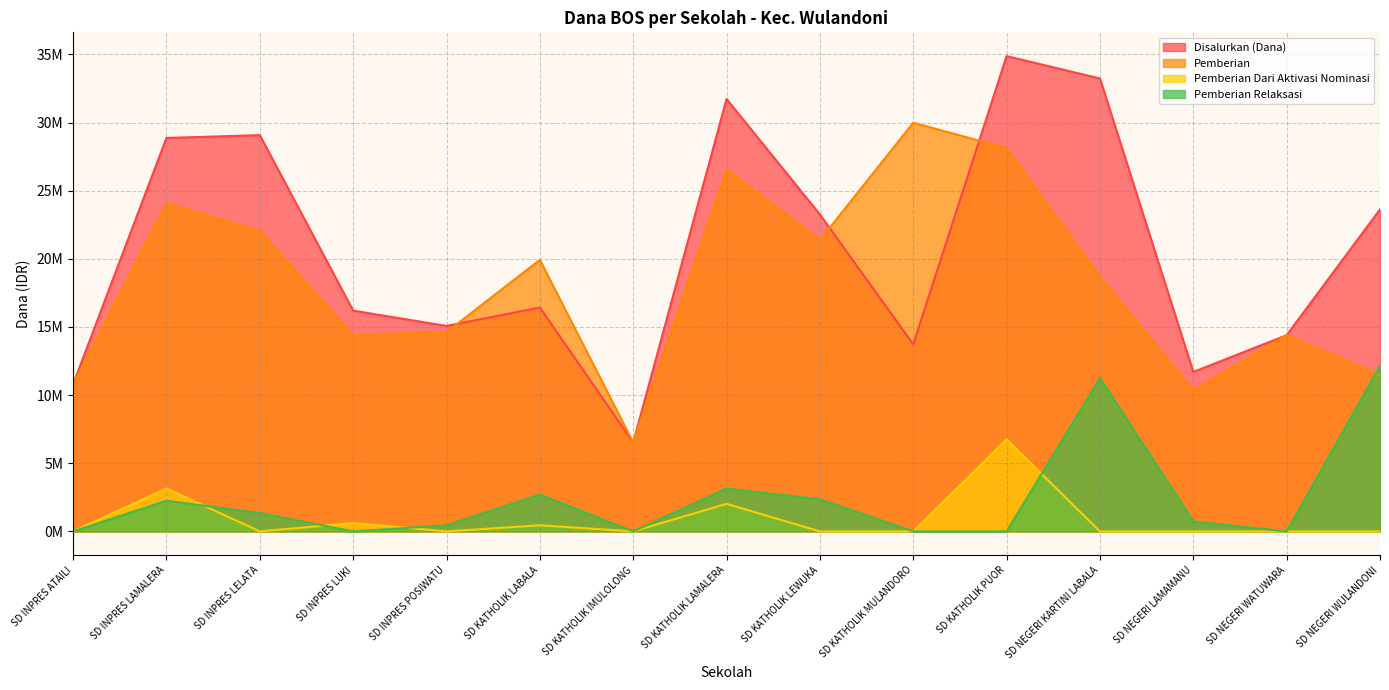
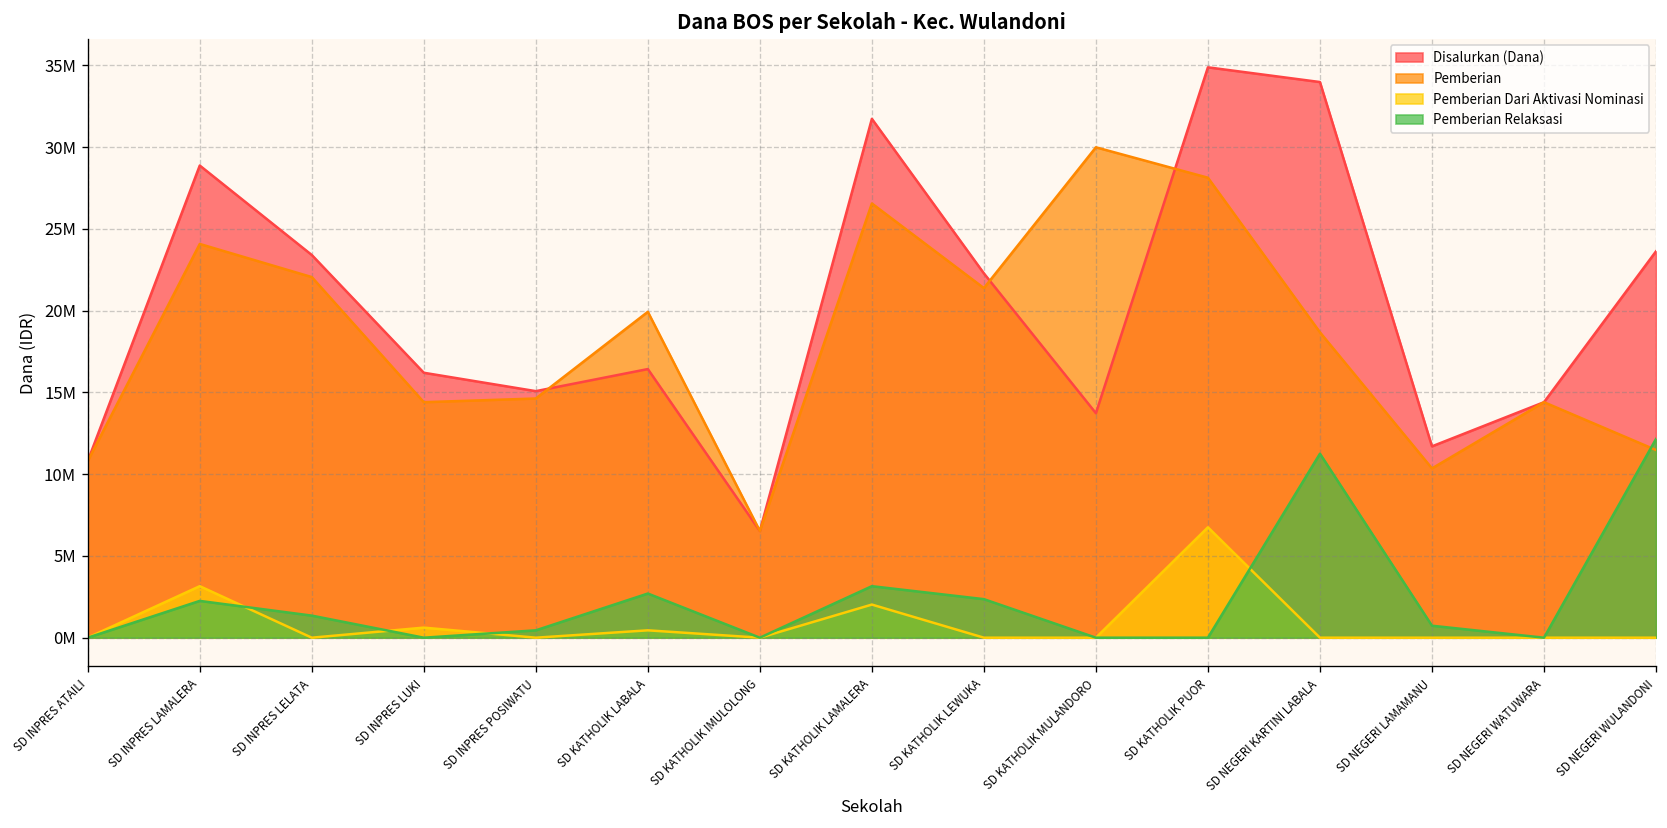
  {
    "Disalurkan (Dana)": {
      "SD INPRES LAMALERA": 28900000,
-     "SD INPRES LELATA": 29100000,
+     "SD INPRES LELATA": 23400000,
      "SD INPRES LUKI": 16200000,
      "SD INPRES POSIWATU": 15100000,
      "SD KATHOLIK LABALA": 16400000,
      "SD KATHOLIK LAMALERA": 31700000,
-     "SD KATHOLIK LEWUKA": 23300000,
+     "SD KATHOLIK LEWUKA": 22300000,
      "SD KATHOLIK MULANDORO": 13700000,
      "SD KATHOLIK PUOR": 34900000,
-     "SD NEGERI KARTINI LABALA": 33200000,
+     "SD NEGERI KARTINI LABALA": 34000000,
      "SD NEGERI LAMAMANU": 11700000,
      "SD NEGERI WULANDONI": 23600000
    },
    "Pemberian": {
      "SD INPRES LAMALERA": 24100000,
      "SD INPRES LELATA": 22100000,
      "SD INPRES LUKI": 14400000,
      "SD INPRES POSIWATU": 14600000,
      "SD KATHOLIK LABALA": 19900000,
      "SD KATHOLIK LAMALERA": 26600000,
      "SD KATHOLIK LEWUKA": 21400000,
      "SD KATHOLIK MULANDORO": 30000000,
      "SD KATHOLIK PUOR": 28100000,
      "SD NEGERI KARTINI LABALA": 18700000,
      "SD NEGERI LAMAMANU": 10400000,
      "SD NEGERI WULANDONI": 11500000
    },
    "Pemberian Dari Aktivasi Nominasi": {
      "SD INPRES LAMALERA": 3200000,
      "SD INPRES LELATA": 0,
      "SD INPRES LUKI": 600000,
      "SD INPRES POSIWATU": 0,
      "SD KATHOLIK LABALA": 500000,
      "SD KATHOLIK LAMALERA": 2000000,
      "SD KATHOLIK LEWUKA": 0,
      "SD KATHOLIK PUOR": 6800000,
      "SD NEGERI KARTINI LABALA": 0,
      "SD NEGERI LAMAMANU": 0,
      "SD NEGERI WULANDONI": 0
    },
    "Pemberian Relaksasi": {
      "SD INPRES LAMALERA": 2300000,
      "SD INPRES LELATA": 1400000,
      "SD INPRES LUKI": 0,
      "SD INPRES POSIWATU": 500000,
      "SD KATHOLIK LABALA": 2700000,
      "SD KATHOLIK LAMALERA": 3200000,
      "SD KATHOLIK LEWUKA": 2400000,
      "SD KATHOLIK PUOR": 0,
      "SD NEGERI KARTINI LABALA": 11300000,
      "SD NEGERI LAMAMANU": 700000,
      "SD NEGERI WULANDONI": 12200000
    }
  }
